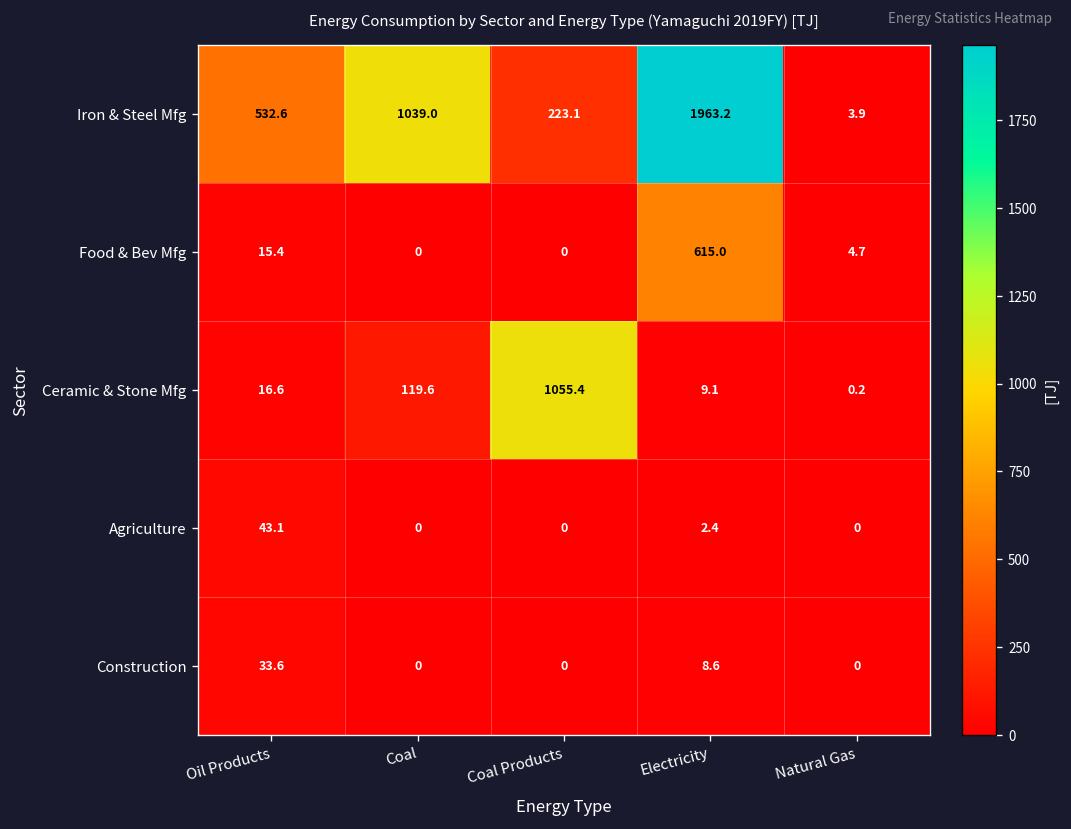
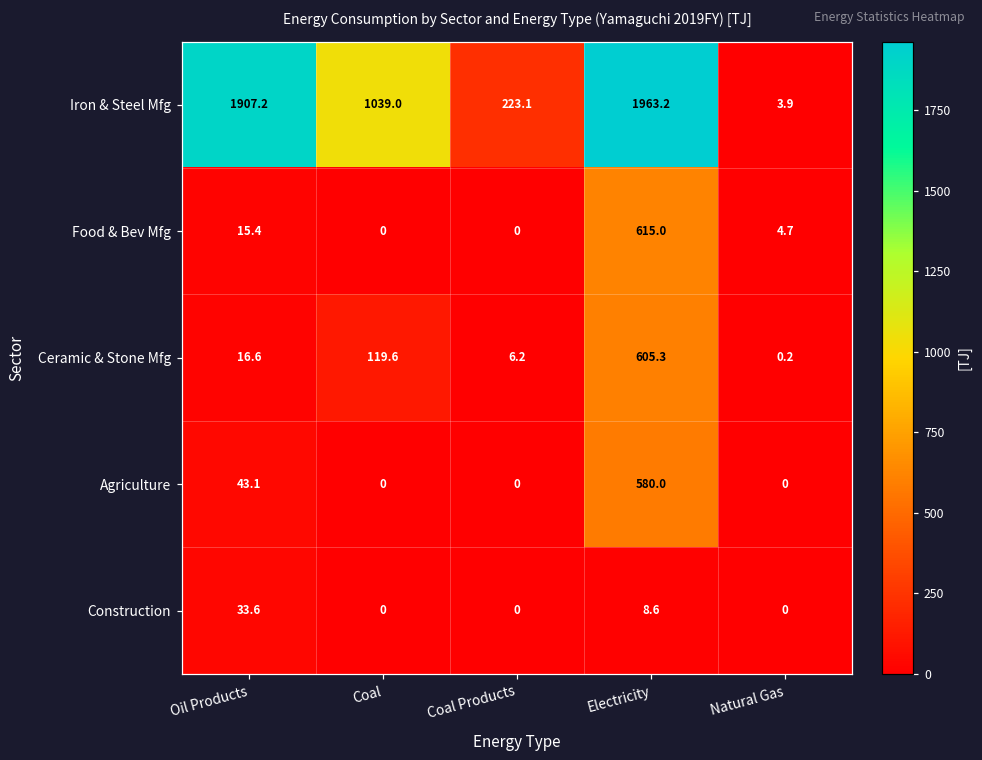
  {
    "Iron & Steel Mfg": {
-     "Oil Products": 532.6,
+     "Oil Products": 1907.2,
      "Coal": 1039.0,
      "Coal Products": 223.1,
      "Electricity": 1963.2,
      "Natural Gas": 3.9
    },
    "Food & Bev Mfg": {
      "Oil Products": 15.4,
      "Coal": 0,
      "Coal Products": 0,
      "Electricity": 615.0,
      "Natural Gas": 4.7
    },
    "Ceramic & Stone Mfg": {
      "Oil Products": 16.6,
      "Coal": 119.6,
-     "Coal Products": 1055.4,
-     "Electricity": 9.1,
+     "Coal Products": 6.2,
+     "Electricity": 605.3,
      "Natural Gas": 0.2
    },
    "Agriculture": {
      "Oil Products": 43.1,
      "Coal": 0,
      "Coal Products": 0,
-     "Electricity": 2.4,
+     "Electricity": 580.0,
      "Natural Gas": 0
    },
    "Construction": {
      "Oil Products": 33.6,
      "Coal": 0,
      "Coal Products": 0,
      "Electricity": 8.6,
      "Natural Gas": 0
    }
  }
